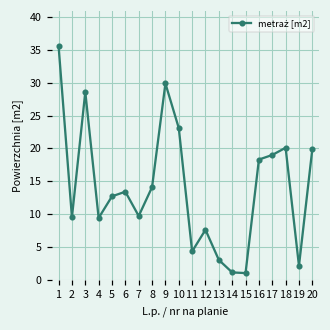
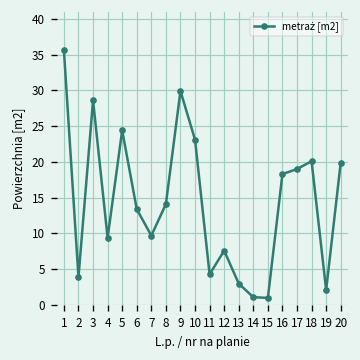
  {
    "1": 36,
-   "2": 10,
+   "2": 4,
    "3": 29,
    "4": 9,
-   "5": 13,
+   "5": 24,
    "6": 13,
    "7": 10,
    "8": 14,
    "9": 30,
    "10": 23,
    "11": 4,
    "12": 8,
    "13": 3,
    "14": 1,
    "15": 1,
    "16": 18,
    "17": 19,
    "18": 20,
    "19": 2,
    "20": 20
  }
